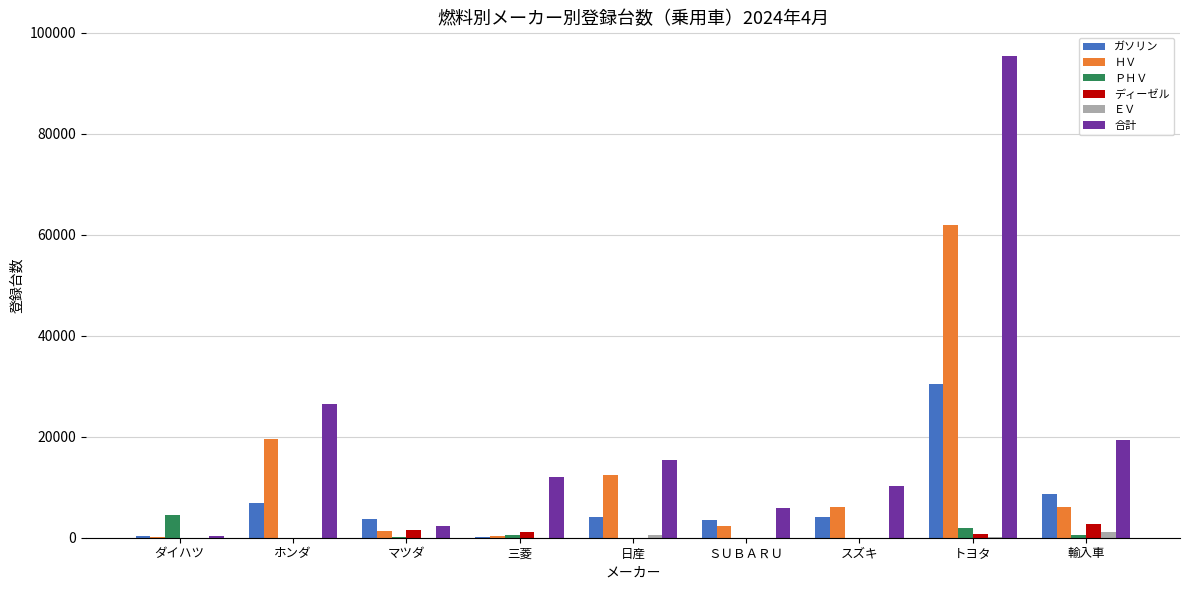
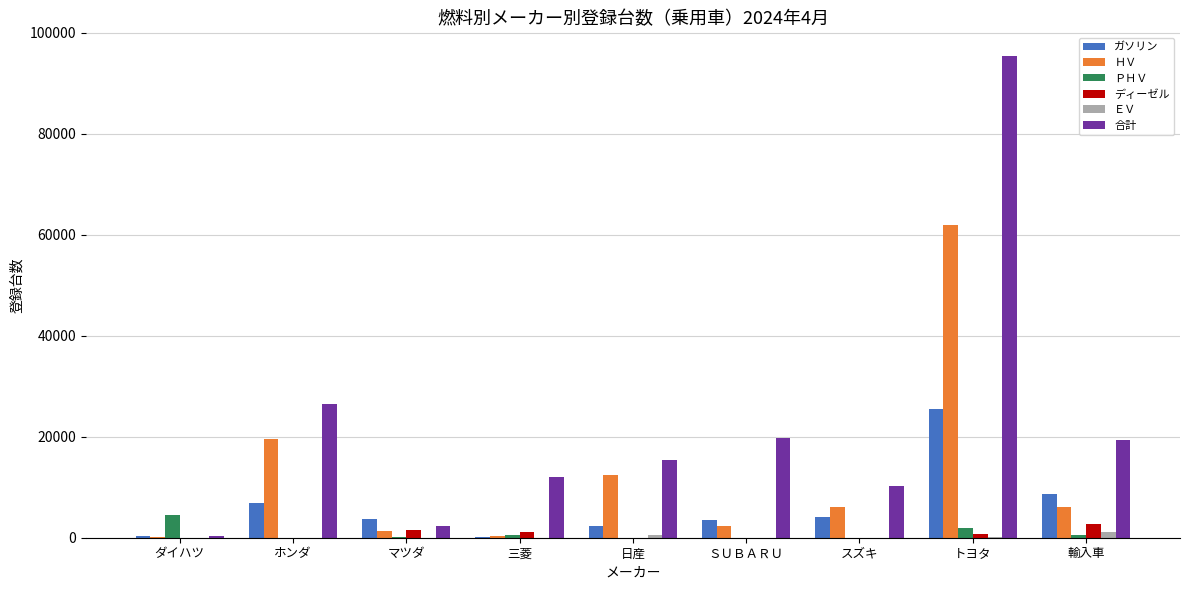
  {
    "ガソリン": {
      "ホンダ": 7000,
      "マツダ": 4000,
-     "日産": 4000,
+     "日産": 2000,
      "ＳＵＢＡＲＵ": 3000,
      "スズキ": 4000,
-     "トヨタ": 30000,
+     "トヨタ": 26000,
      "輸入車": 9000
    },
    "ＨＶ": {
      "ホンダ": 20000,
      "マツダ": 1000,
      "日産": 12000,
      "ＳＵＢＡＲＵ": 2000,
      "スズキ": 6000,
      "トヨタ": 62000,
      "輸入車": 6000
    },
    "ＰＨＶ": {
      "ダイハツ": 5000,
      "ホンダ": 0,
      "三菱": 1000,
      "日産": 0,
      "ＳＵＢＡＲＵ": 0,
      "スズキ": 0,
      "トヨタ": 2000,
      "輸入車": 1000
    },
    "ディーゼル": {
      "ダイハツ": 0,
      "ホンダ": 0,
      "マツダ": 1000,
      "三菱": 1000,
      "日産": 0,
      "ＳＵＢＡＲＵ": 0,
      "スズキ": 0,
      "トヨタ": 1000,
      "輸入車": 3000
    },
    "ＥＶ": {
      "ダイハツ": 0,
      "マツダ": 0,
      "三菱": 0,
      "スズキ": 0,
      "輸入車": 1000
    },
    "合計": {
      "ホンダ": 27000,
      "マツダ": 2000,
      "三菱": 12000,
      "日産": 15000,
-     "ＳＵＢＡＲＵ": 6000,
+     "ＳＵＢＡＲＵ": 20000,
      "スズキ": 10000,
      "トヨタ": 95000,
      "輸入車": 19000
    }
  }
